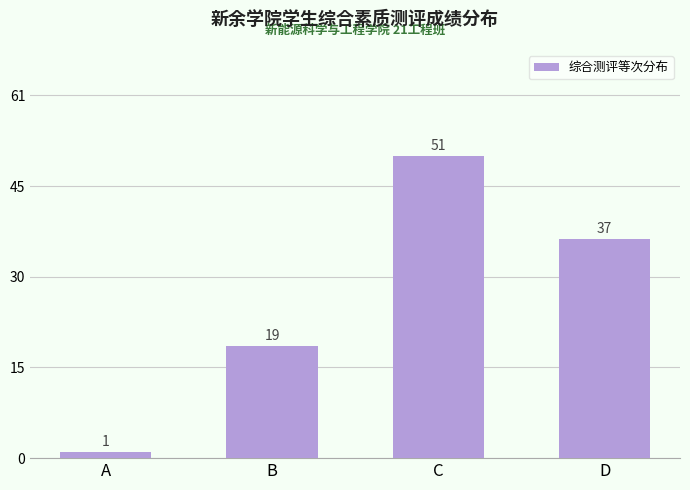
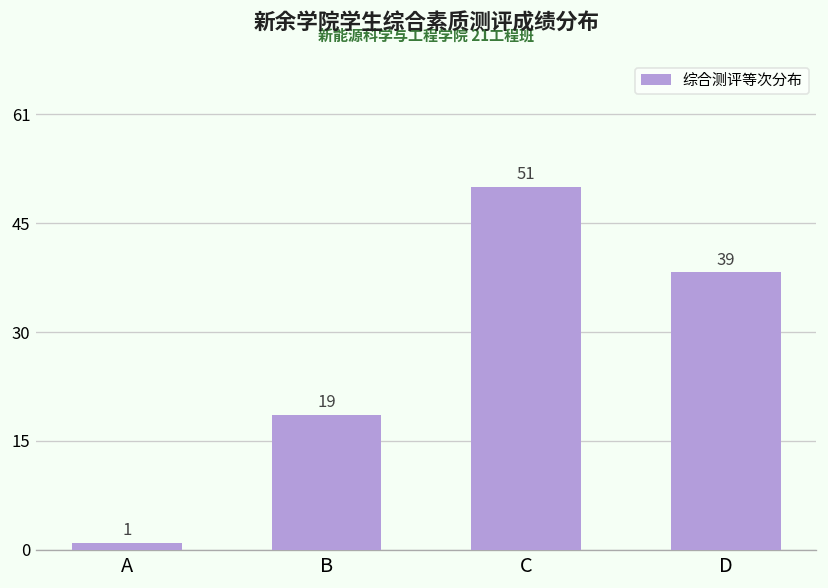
  {
    "A": 1,
    "B": 19,
    "C": 51,
-   "D": 37
+   "D": 39
  }
